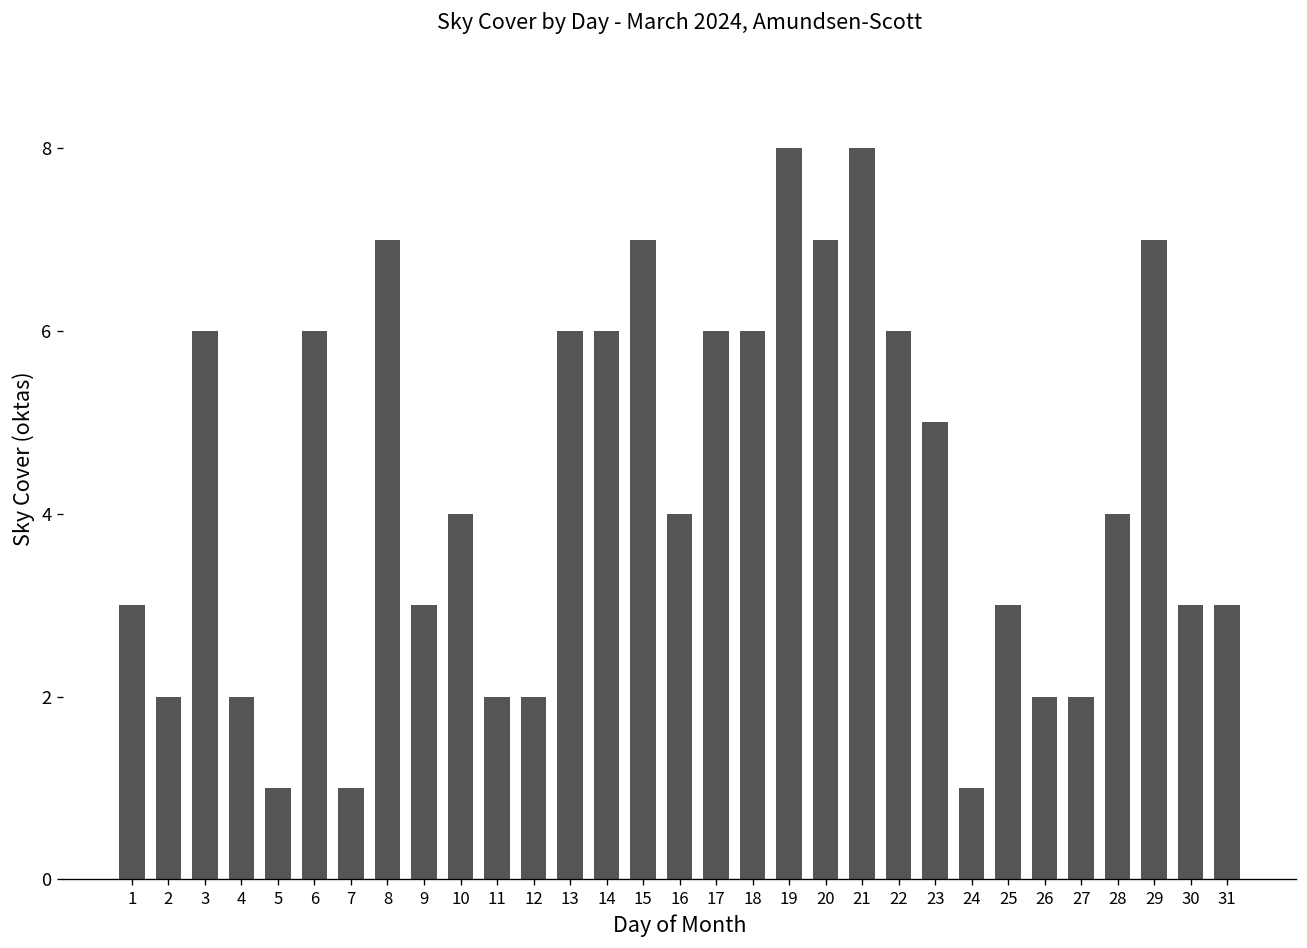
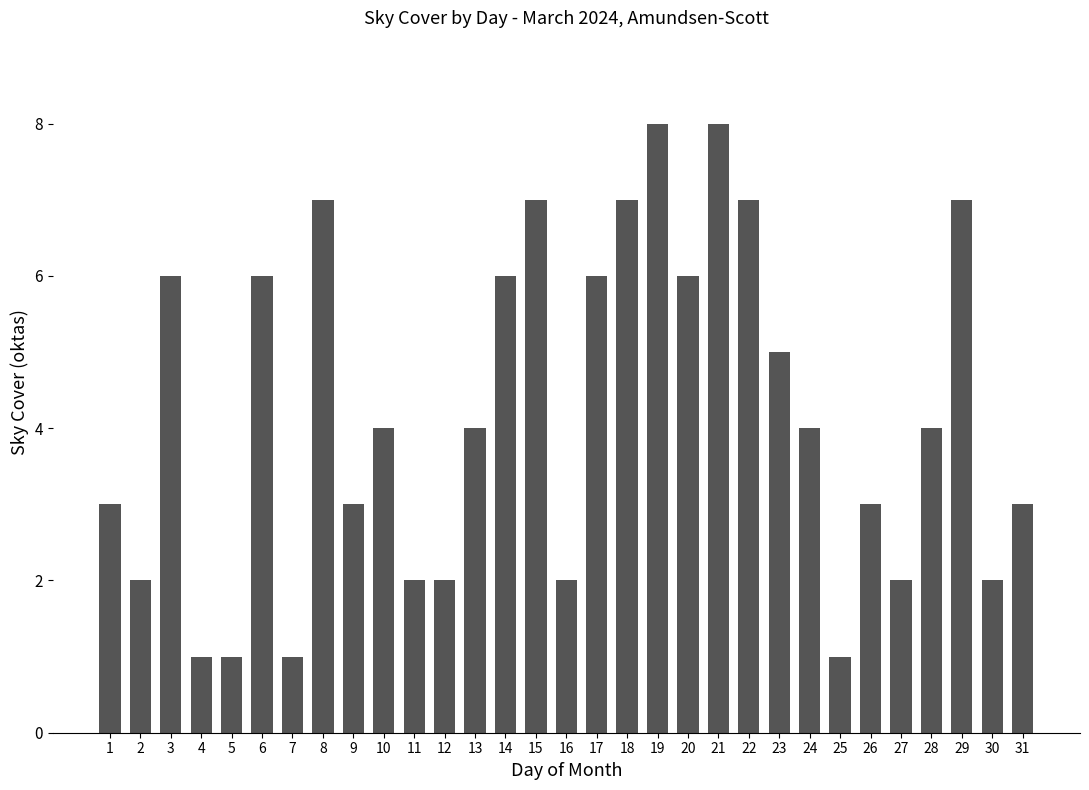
  {
    "1": 3,
    "2": 2,
    "3": 6,
-   "4": 2,
+   "4": 1,
    "5": 1,
    "6": 6,
    "7": 1,
    "8": 7,
    "9": 3,
    "10": 4,
    "11": 2,
    "12": 2,
-   "13": 6,
+   "13": 4,
    "14": 6,
    "15": 7,
-   "16": 4,
+   "16": 2,
    "17": 6,
-   "18": 6,
+   "18": 7,
    "19": 8,
-   "20": 7,
+   "20": 6,
    "21": 8,
-   "22": 6,
+   "22": 7,
    "23": 5,
-   "24": 1,
-   "25": 3,
-   "26": 2,
+   "24": 4,
+   "25": 1,
+   "26": 3,
    "27": 2,
    "28": 4,
    "29": 7,
-   "30": 3,
+   "30": 2,
    "31": 3
  }
